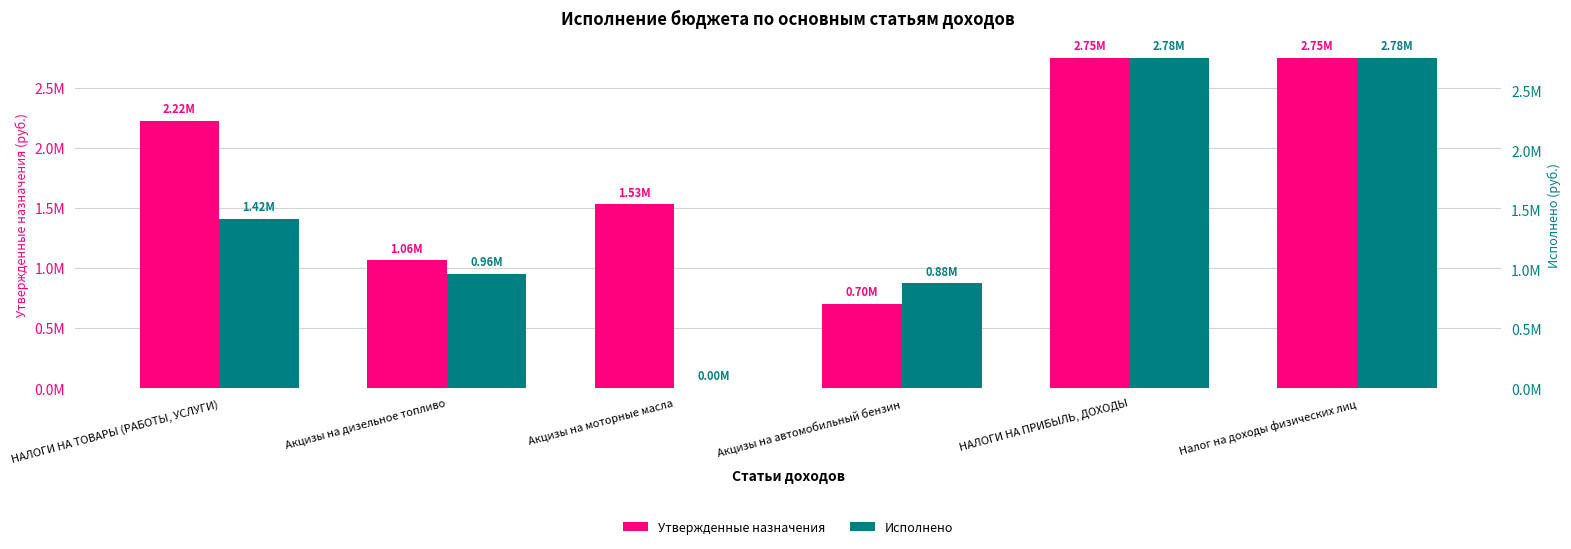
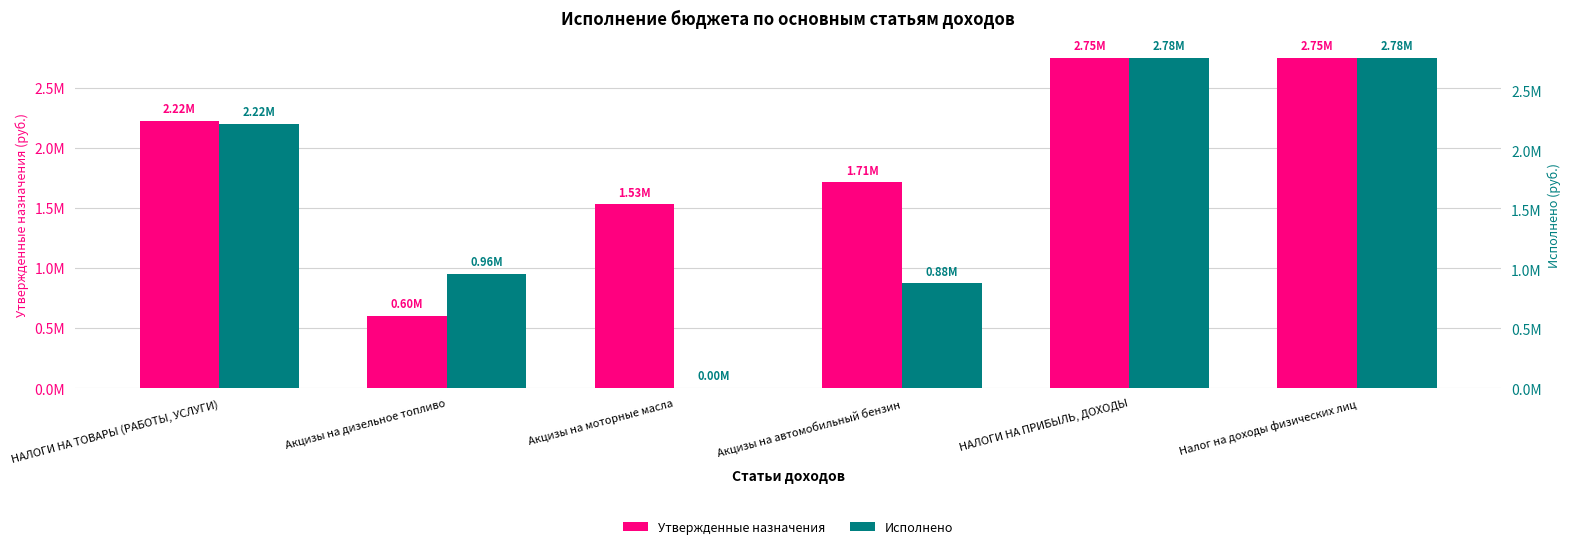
  {
    "Утвержденные назначения": {
      "НАЛОГИ НА ТОВАРЫ (РАБОТЫ, УСЛУГИ)": "2.22M",
-     "Акцизы на дизельное топливо": "1.06M",
+     "Акцизы на дизельное топливо": "0.60M",
      "Акцизы на моторные масла": "1.53M",
-     "Акцизы на автомобильный бензин": "0.70M",
+     "Акцизы на автомобильный бензин": "1.71M",
      "НАЛОГИ НА ПРИБЫЛЬ, ДОХОДЫ": "2.75M",
      "Налог на доходы физических лиц": "2.75M"
    },
    "Исполнено": {
-     "НАЛОГИ НА ТОВАРЫ (РАБОТЫ, УСЛУГИ)": "1.42M",
+     "НАЛОГИ НА ТОВАРЫ (РАБОТЫ, УСЛУГИ)": "2.22M",
      "Акцизы на дизельное топливо": "0.96M",
      "Акцизы на автомобильный бензин": "0.88M",
      "НАЛОГИ НА ПРИБЫЛЬ, ДОХОДЫ": "2.78M",
      "Налог на доходы физических лиц": "2.78M"
    }
  }
